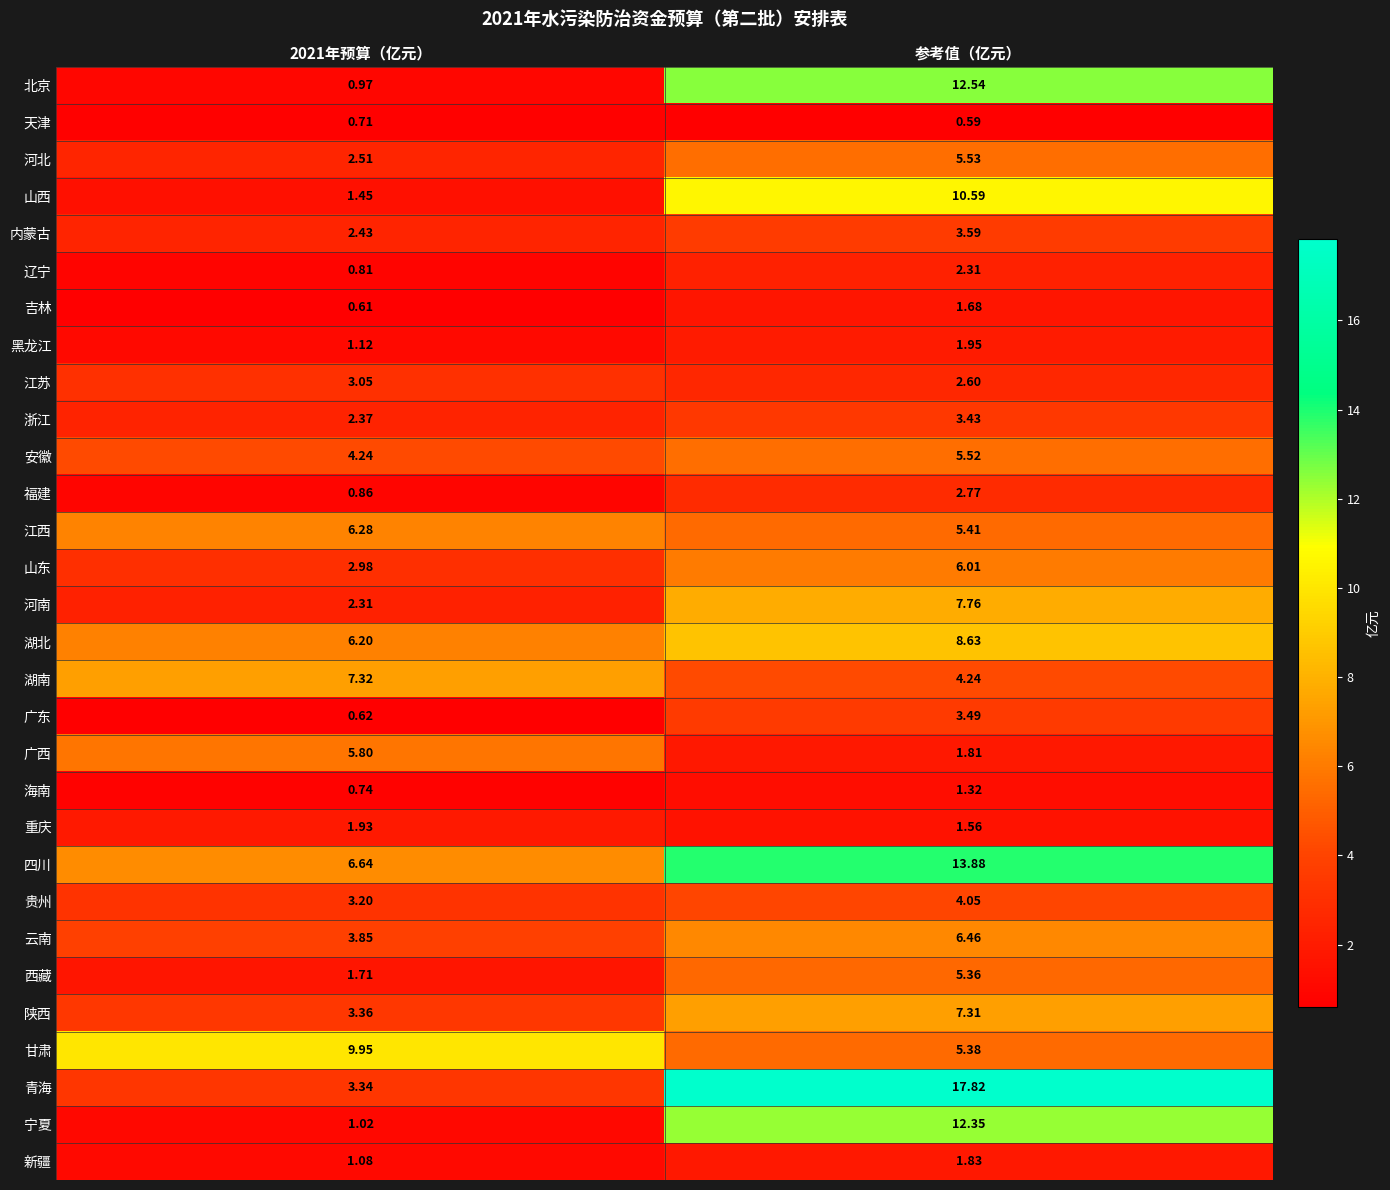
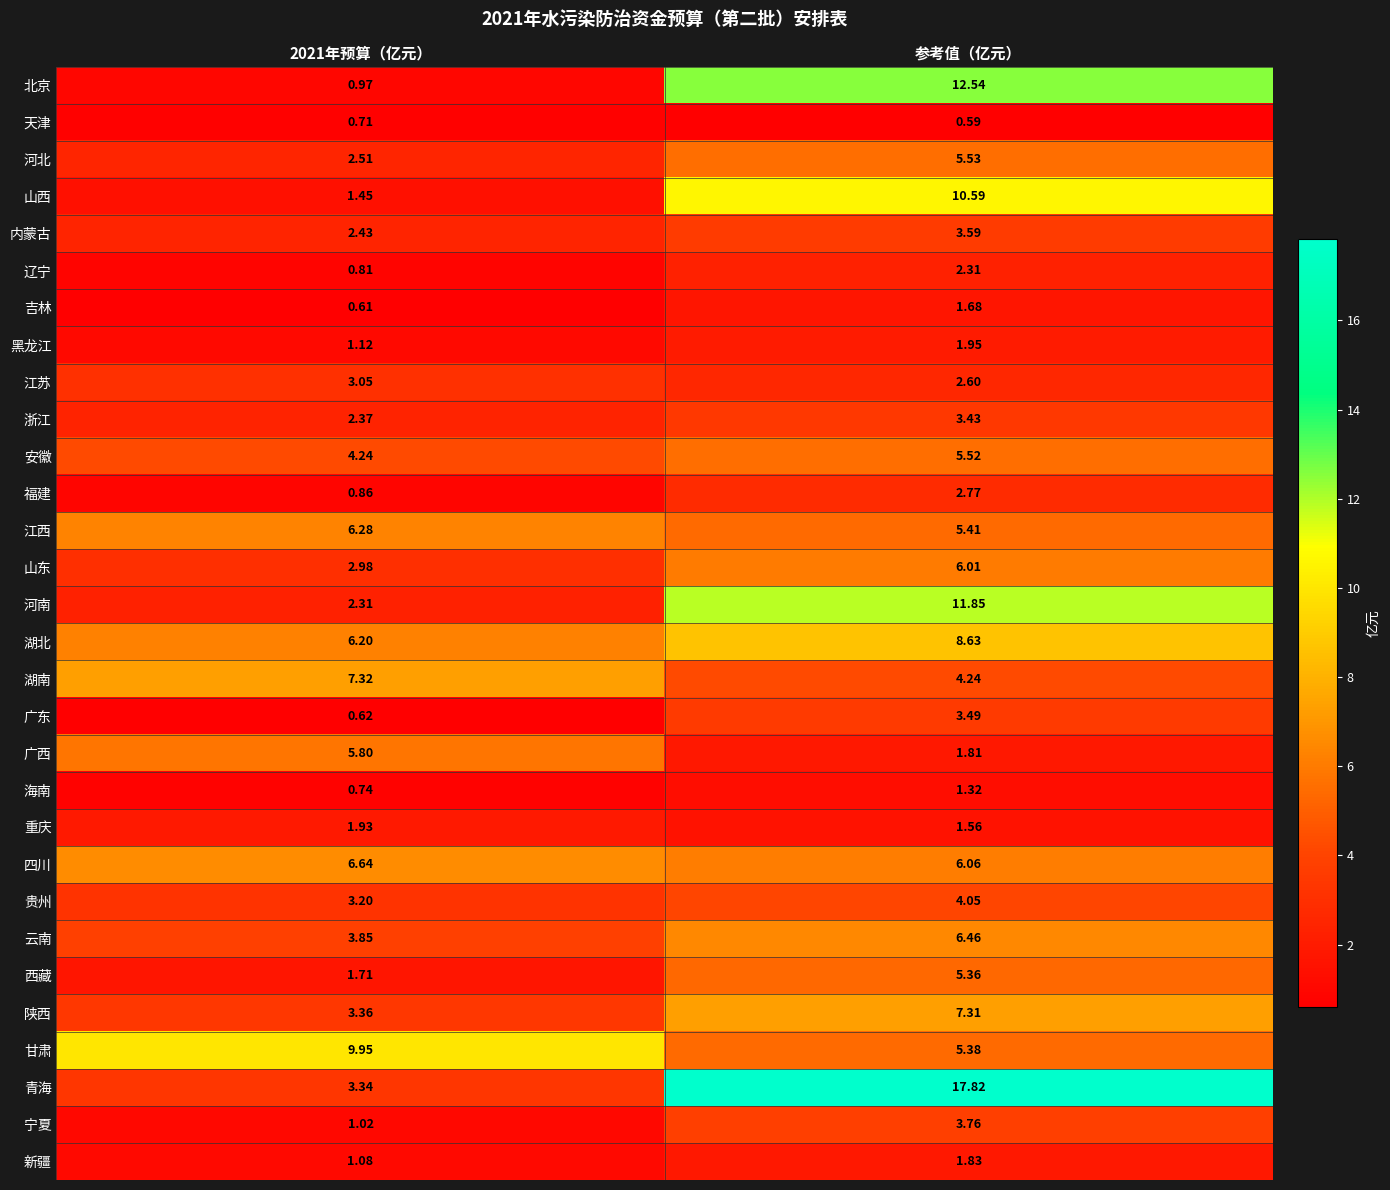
  {
    "北京": {
      "2021年预算（亿元）": 0.97,
      "参考值（亿元）": 12.54
    },
    "天津": {
      "2021年预算（亿元）": 0.71,
      "参考值（亿元）": 0.59
    },
    "河北": {
      "2021年预算（亿元）": 2.51,
      "参考值（亿元）": 5.53
    },
    "山西": {
      "2021年预算（亿元）": 1.45,
      "参考值（亿元）": 10.59
    },
    "内蒙古": {
      "2021年预算（亿元）": 2.43,
      "参考值（亿元）": 3.59
    },
    "辽宁": {
      "2021年预算（亿元）": 0.81,
      "参考值（亿元）": 2.31
    },
    "吉林": {
      "2021年预算（亿元）": 0.61,
      "参考值（亿元）": 1.68
    },
    "黑龙江": {
      "2021年预算（亿元）": 1.12,
      "参考值（亿元）": 1.95
    },
    "江苏": {
      "2021年预算（亿元）": 3.05,
      "参考值（亿元）": 2.60
    },
    "浙江": {
      "2021年预算（亿元）": 2.37,
      "参考值（亿元）": 3.43
    },
    "安徽": {
      "2021年预算（亿元）": 4.24,
      "参考值（亿元）": 5.52
    },
    "福建": {
      "2021年预算（亿元）": 0.86,
      "参考值（亿元）": 2.77
    },
    "江西": {
      "2021年预算（亿元）": 6.28,
      "参考值（亿元）": 5.41
    },
    "山东": {
      "2021年预算（亿元）": 2.98,
      "参考值（亿元）": 6.01
    },
    "河南": {
      "2021年预算（亿元）": 2.31,
-     "参考值（亿元）": 7.76
+     "参考值（亿元）": 11.85
    },
    "湖北": {
      "2021年预算（亿元）": 6.20,
      "参考值（亿元）": 8.63
    },
    "湖南": {
      "2021年预算（亿元）": 7.32,
      "参考值（亿元）": 4.24
    },
    "广东": {
      "2021年预算（亿元）": 0.62,
      "参考值（亿元）": 3.49
    },
    "广西": {
      "2021年预算（亿元）": 5.80,
      "参考值（亿元）": 1.81
    },
    "海南": {
      "2021年预算（亿元）": 0.74,
      "参考值（亿元）": 1.32
    },
    "重庆": {
      "2021年预算（亿元）": 1.93,
      "参考值（亿元）": 1.56
    },
    "四川": {
      "2021年预算（亿元）": 6.64,
-     "参考值（亿元）": 13.88
+     "参考值（亿元）": 6.06
    },
    "贵州": {
      "2021年预算（亿元）": 3.20,
      "参考值（亿元）": 4.05
    },
    "云南": {
      "2021年预算（亿元）": 3.85,
      "参考值（亿元）": 6.46
    },
    "西藏": {
      "2021年预算（亿元）": 1.71,
      "参考值（亿元）": 5.36
    },
    "陕西": {
      "2021年预算（亿元）": 3.36,
      "参考值（亿元）": 7.31
    },
    "甘肃": {
      "2021年预算（亿元）": 9.95,
      "参考值（亿元）": 5.38
    },
    "青海": {
      "2021年预算（亿元）": 3.34,
      "参考值（亿元）": 17.82
    },
    "宁夏": {
      "2021年预算（亿元）": 1.02,
-     "参考值（亿元）": 12.35
+     "参考值（亿元）": 3.76
    },
    "新疆": {
      "2021年预算（亿元）": 1.08,
      "参考值（亿元）": 1.83
    }
  }
